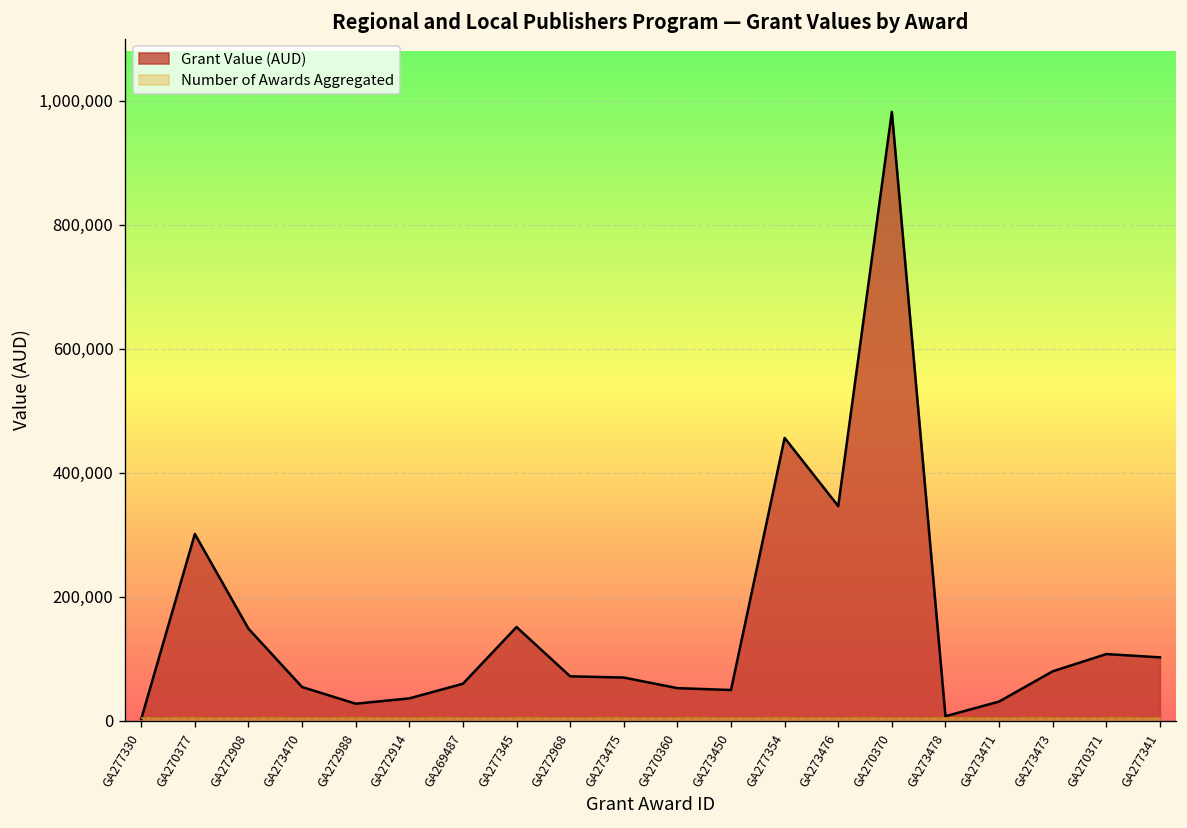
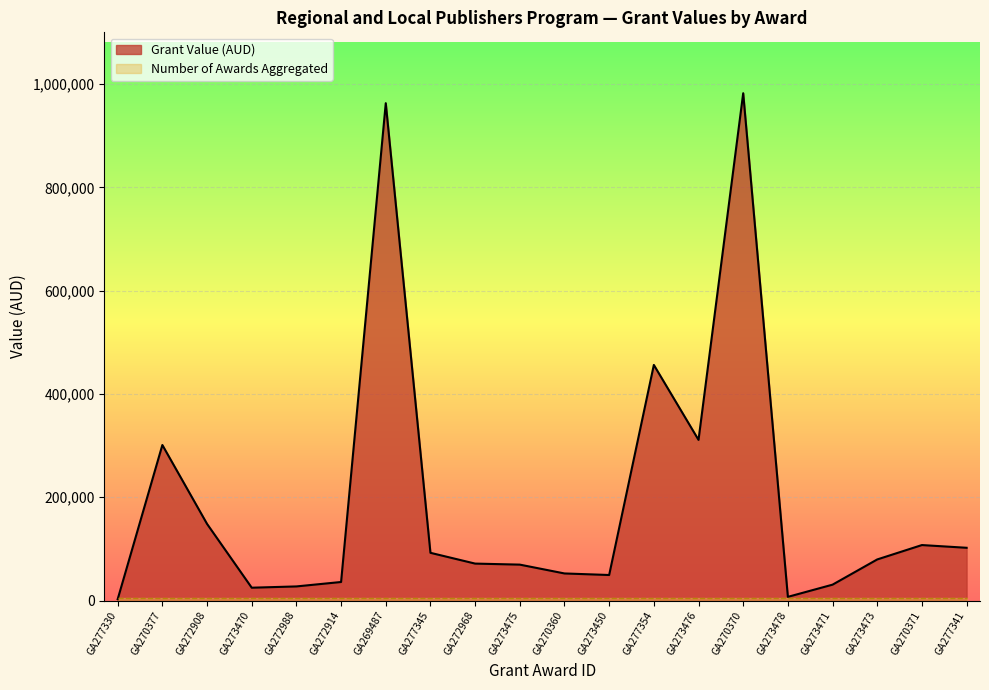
  {
    "Grant Value (AUD)": {
      "GA270377": "300,000",
      "GA272908": "150,000",
-     "GA273470": "50,000",
+     "GA273470": "20,000",
      "GA272988": "30,000",
      "GA272914": "40,000",
-     "GA269487": "60,000",
-     "GA277345": "150,000",
+     "GA269487": "960,000",
+     "GA277345": "90,000",
      "GA272968": "70,000",
      "GA273475": "70,000",
      "GA270360": "50,000",
      "GA273450": "50,000",
      "GA277354": "460,000",
-     "GA273476": "350,000",
+     "GA273476": "310,000",
      "GA270370": "980,000",
      "GA273471": "30,000",
      "GA273473": "80,000",
      "GA270371": "110,000",
      "GA277341": "100,000"
    },
    "Number of Awards Aggregated": {
      "GA270377": "10,000",
      "GA272908": "10,000",
      "GA273470": "10,000",
      "GA272988": "10,000",
      "GA272914": "10,000",
      "GA269487": "10,000",
      "GA277345": "10,000",
      "GA272968": "10,000",
      "GA273475": "10,000",
      "GA270360": "10,000",
      "GA273450": "10,000",
      "GA277354": "10,000",
      "GA273476": "10,000",
      "GA270370": "10,000",
      "GA273471": "10,000",
      "GA273473": "10,000",
      "GA270371": "10,000",
      "GA277341": "10,000"
    }
  }
